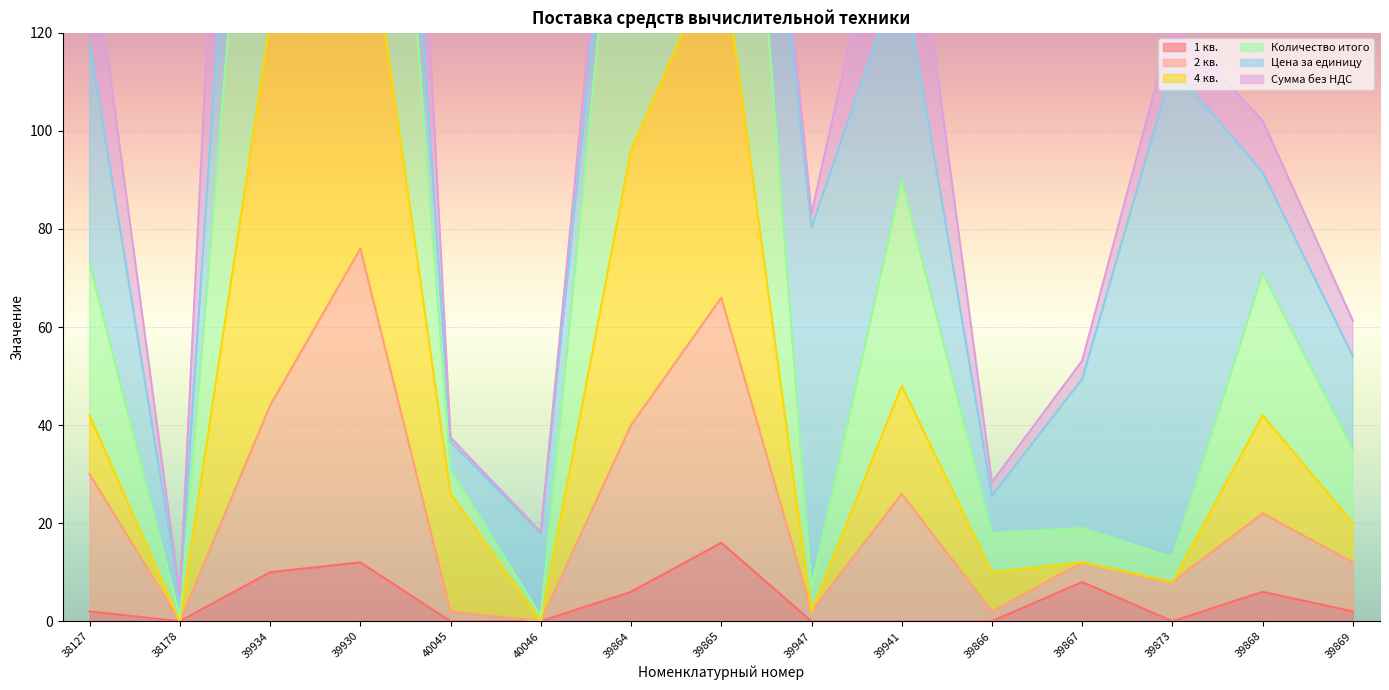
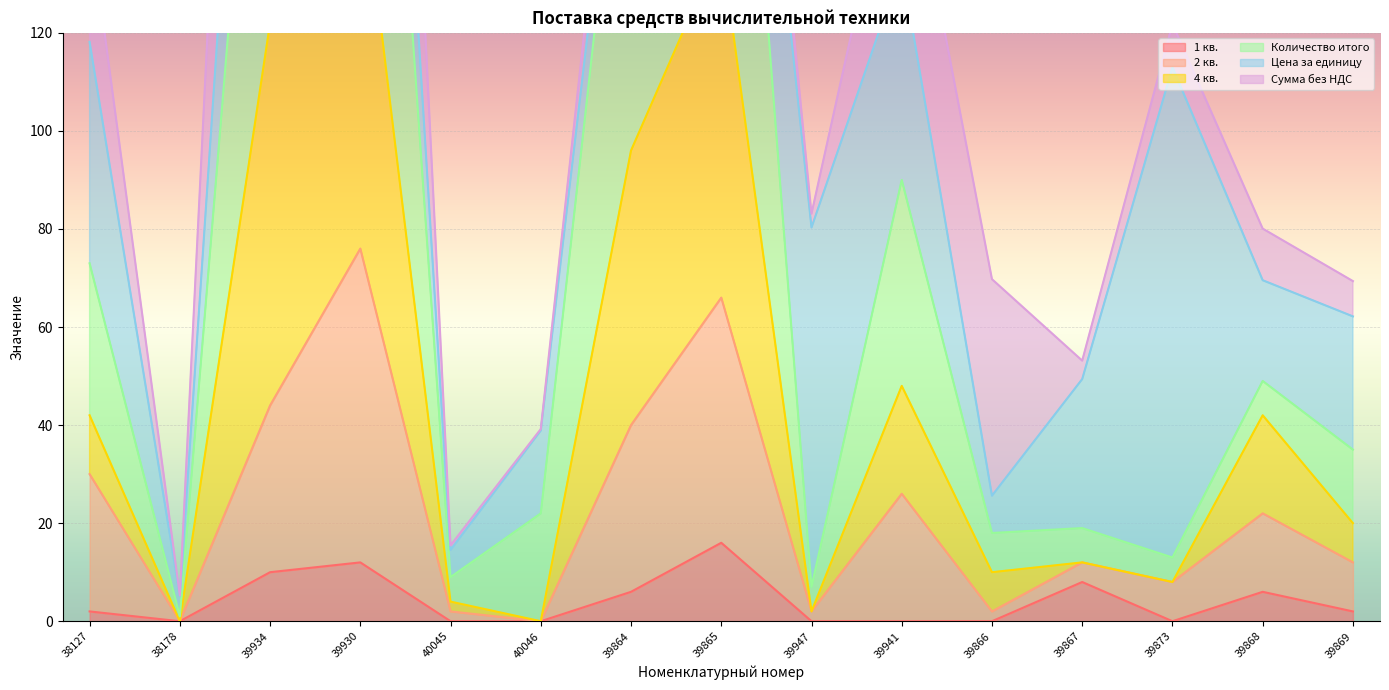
  {
    "4 кв.": {
      "38127": 12,
-     "40045": 24,
+     "40045": 2,
      "39864": 56,
      "39941": 22,
      "39866": 8,
      "39868": 20,
      "39869": 8
    },
    "Количество итого": {
      "38127": 31,
      "38178": 1,
      "40045": 5,
-     "40046": 1,
+     "40046": 22,
      "39947": 5,
      "39941": 42,
      "39866": 8,
      "39867": 7,
      "39873": 5,
-     "39868": 29,
+     "39868": 7,
      "39869": 15
    },
    "Цена за единицу": {
      "38127": 45,
      "40045": 6,
      "39947": 73,
      "39866": 8,
      "39867": 30,
      "39868": 21,
-     "39869": 19
+     "39869": 27
    },
    "Сумма без НДС": {
      "40045": 1,
      "39947": 3,
-     "39866": 3,
+     "39866": 44,
      "39867": 4,
      "39868": 11,
      "39869": 7
    }
  }
